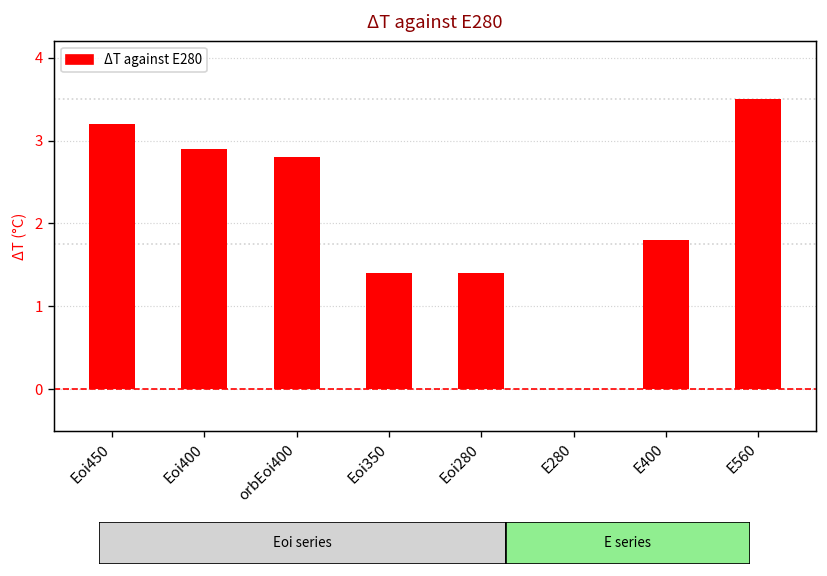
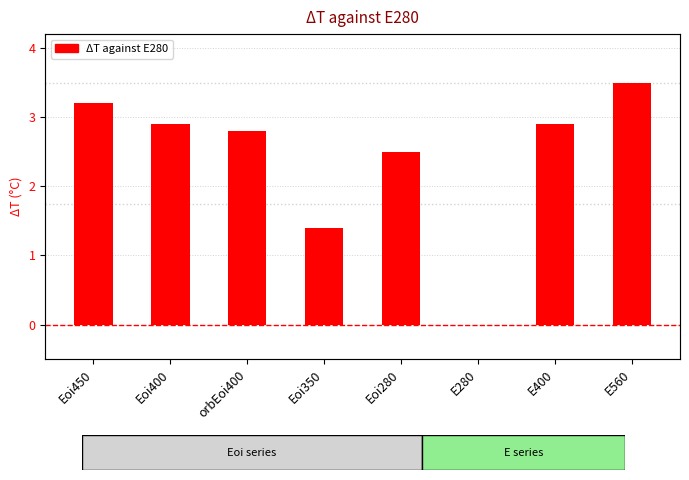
  {
    "Eoi450": 3.2,
    "Eoi400": 2.9,
    "orbEoi400": 2.8,
    "Eoi350": 1.4,
-   "Eoi280": 1.4,
+   "Eoi280": 2.5,
    "E280": 0.0,
-   "E400": 1.8,
+   "E400": 2.9,
    "E560": 3.5
  }
